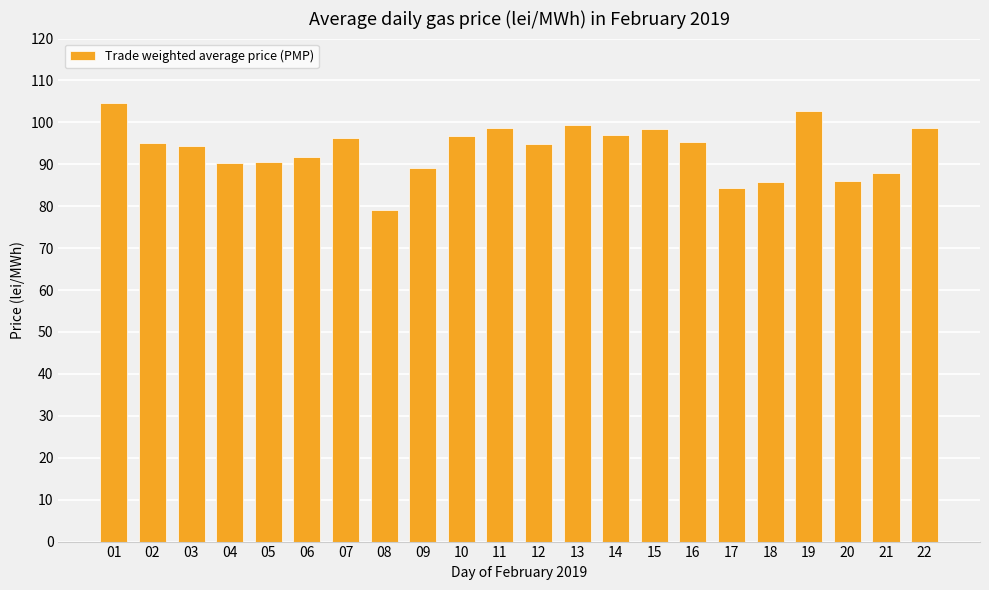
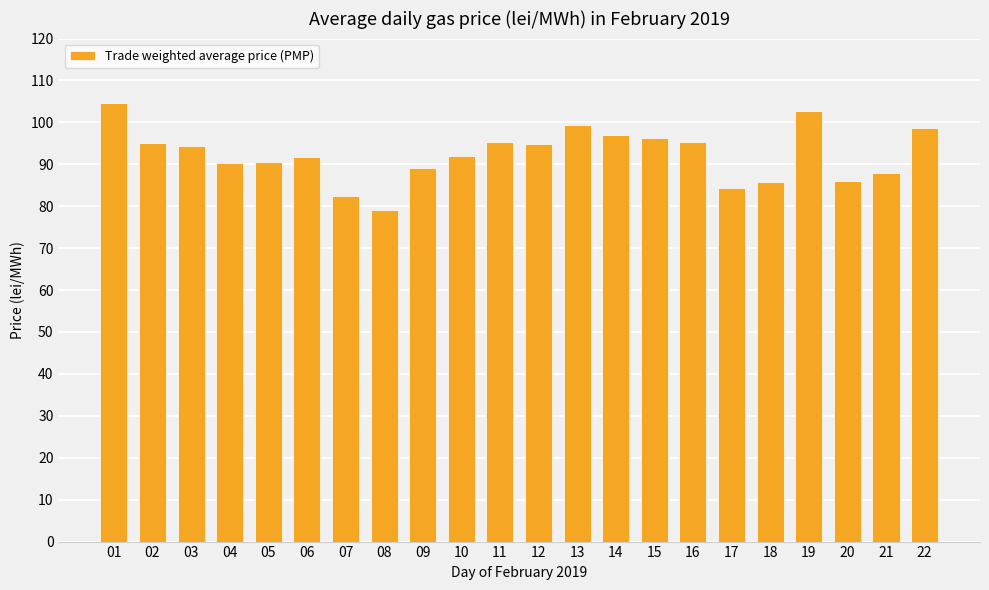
  {
    "01": 105,
    "02": 95,
    "03": 94,
    "04": 90,
    "05": 90,
    "06": 92,
-   "07": 96,
+   "07": 82,
    "08": 79,
    "09": 89,
-   "10": 97,
-   "11": 99,
+   "10": 92,
+   "11": 95,
    "12": 95,
    "13": 99,
    "14": 97,
-   "15": 98,
+   "15": 96,
    "16": 95,
    "17": 84,
    "18": 86,
    "19": 103,
    "20": 86,
    "21": 88,
    "22": 99
  }
